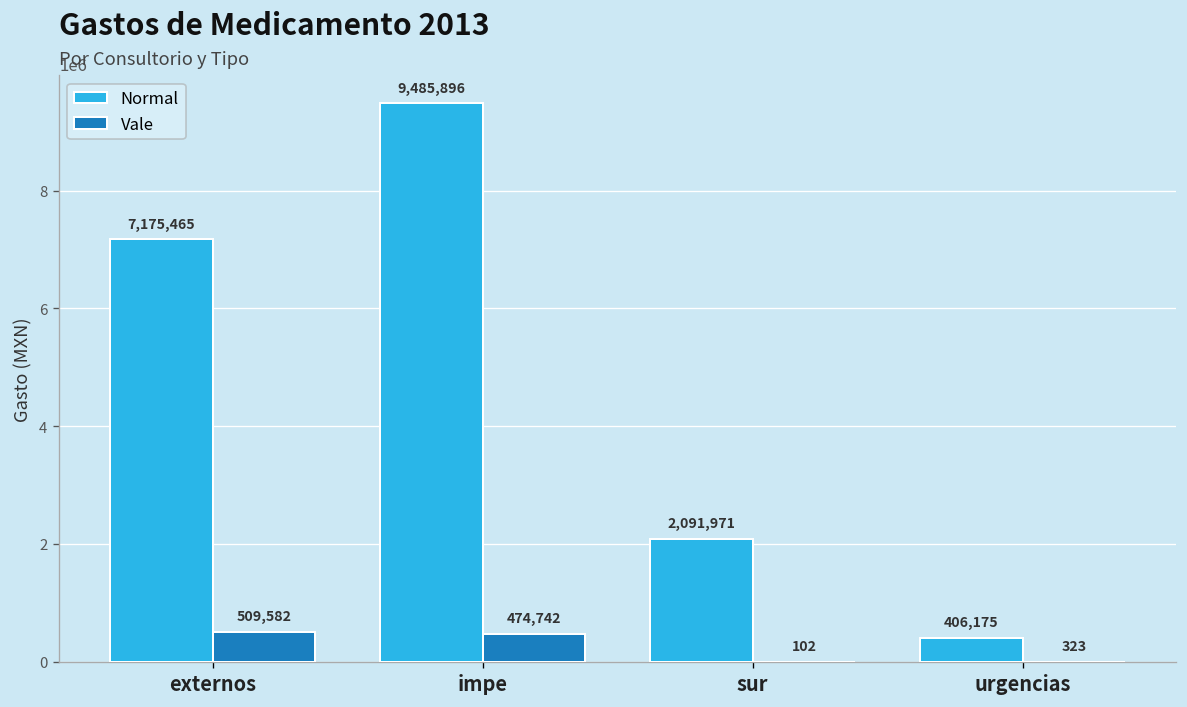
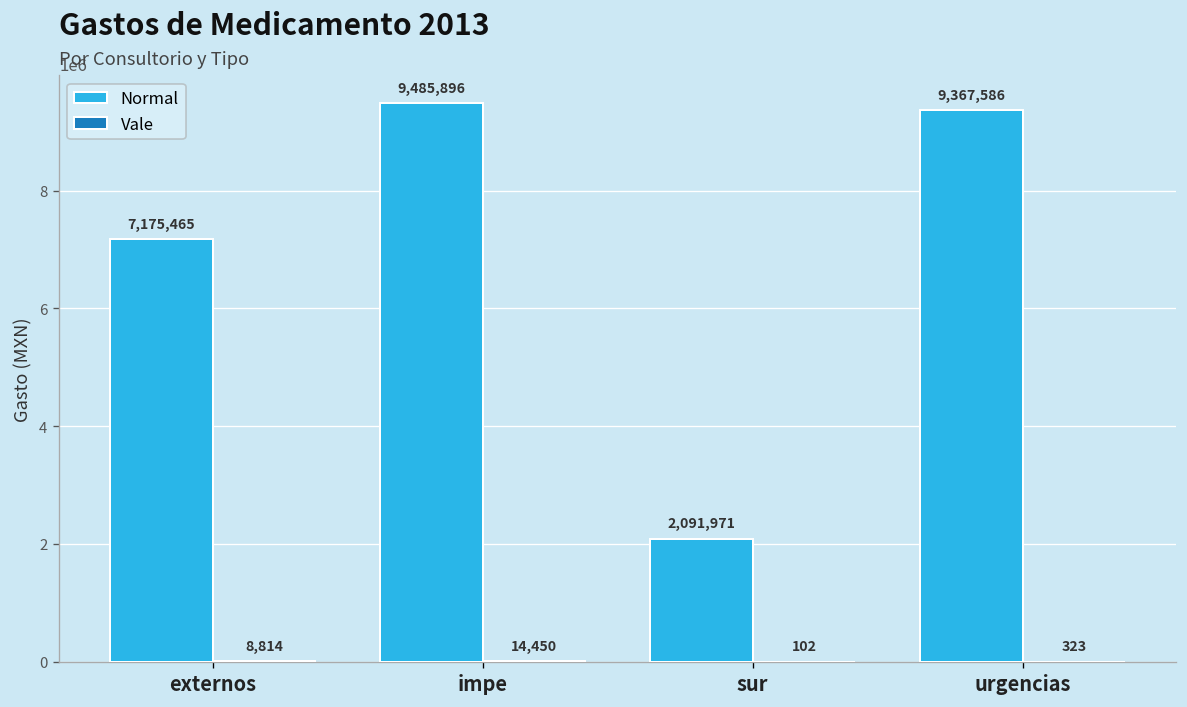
  {
    "Normal": {
      "externos": "7,175,465",
      "impe": "9,485,896",
      "sur": "2,091,971",
-     "urgencias": "406,175"
+     "urgencias": "9,367,586"
    },
    "Vale": {
-     "externos": "509,582",
-     "impe": "474,742",
+     "externos": "8,814",
+     "impe": "14,450",
      "sur": "102",
      "urgencias": "323"
    }
  }
